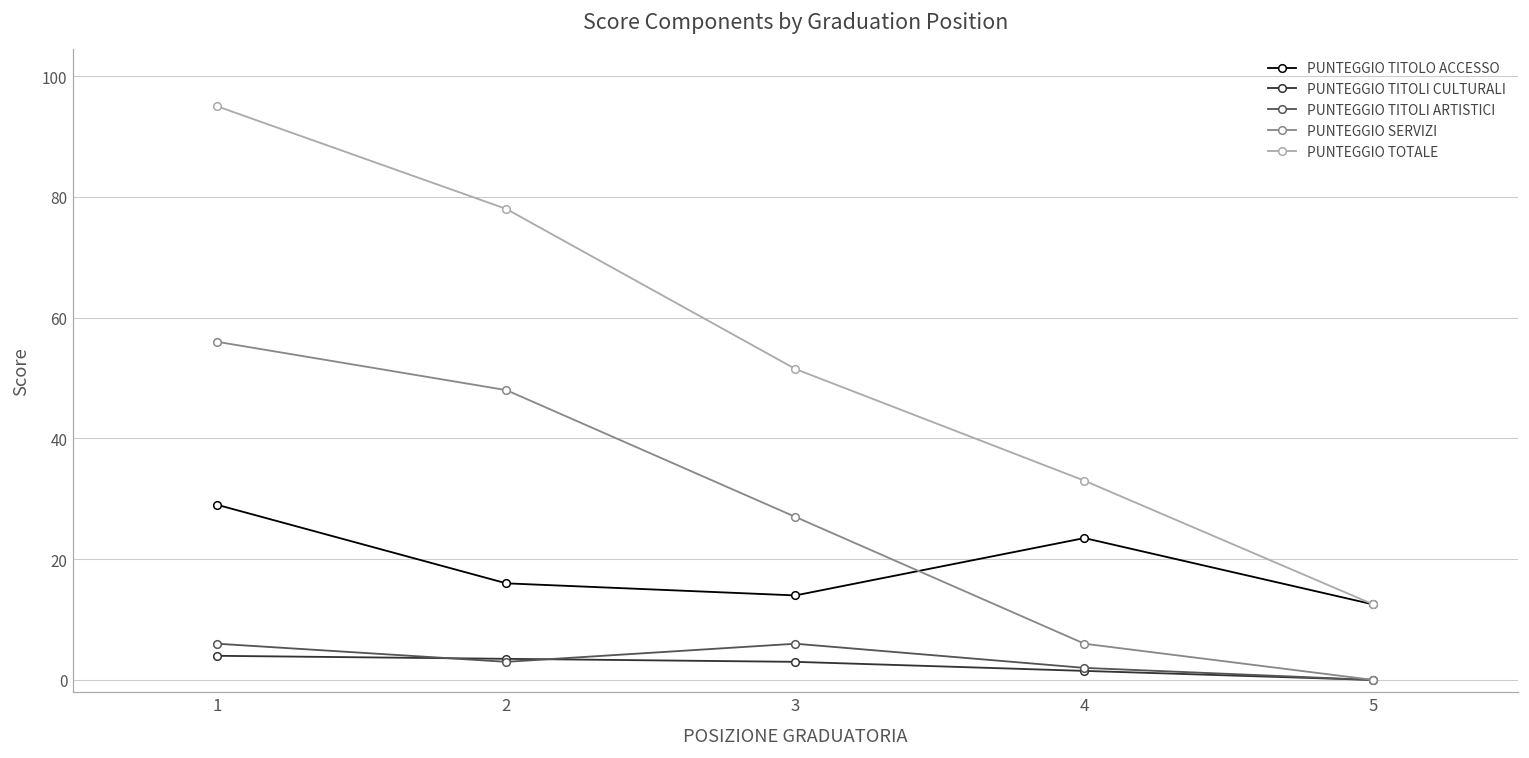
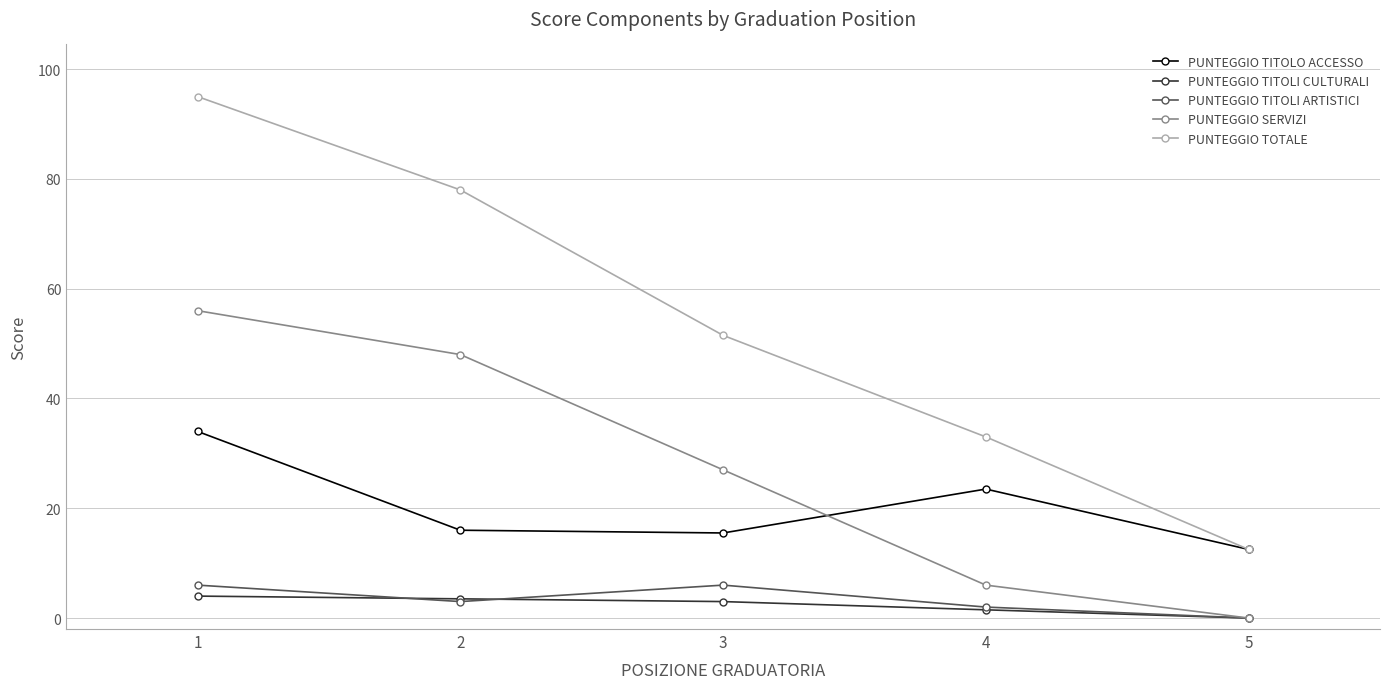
  {
    "PUNTEGGIO TITOLO ACCESSO": {
-     "1": 29,
+     "1": 34,
      "2": 16,
-     "3": 14,
+     "3": 16,
      "4": 24
    }
  }
